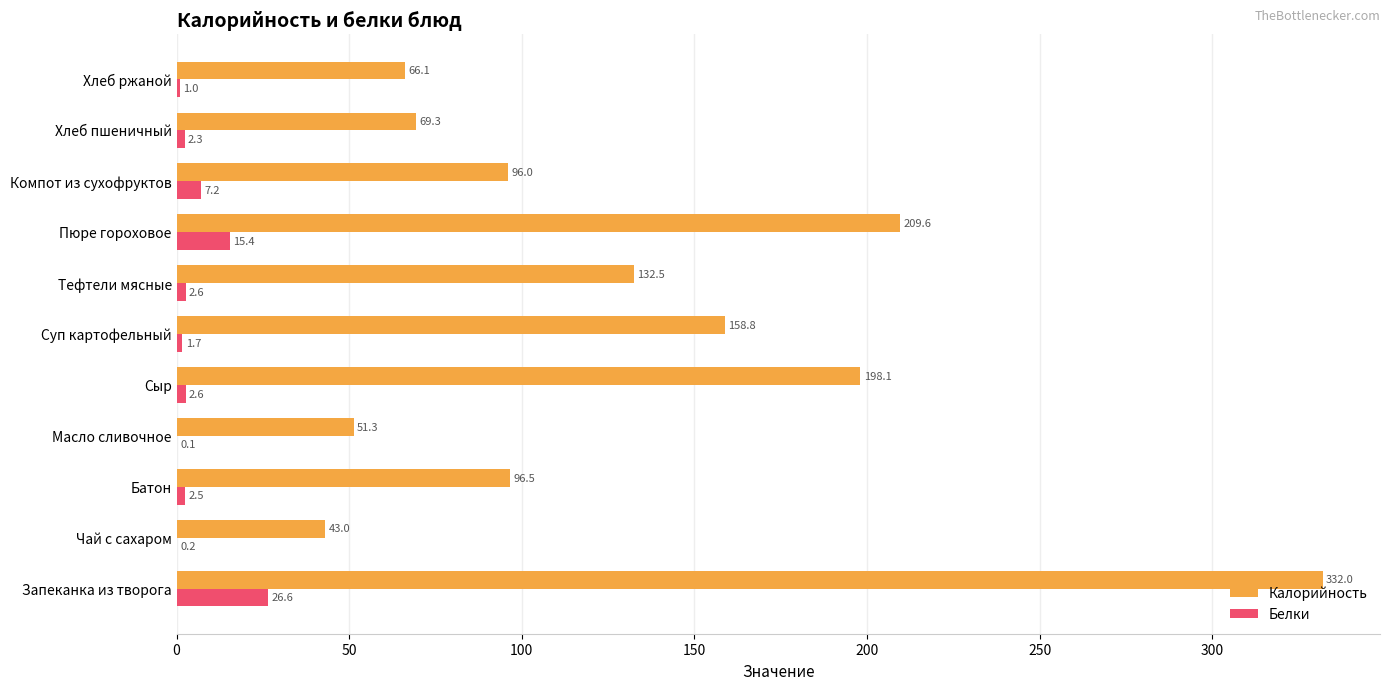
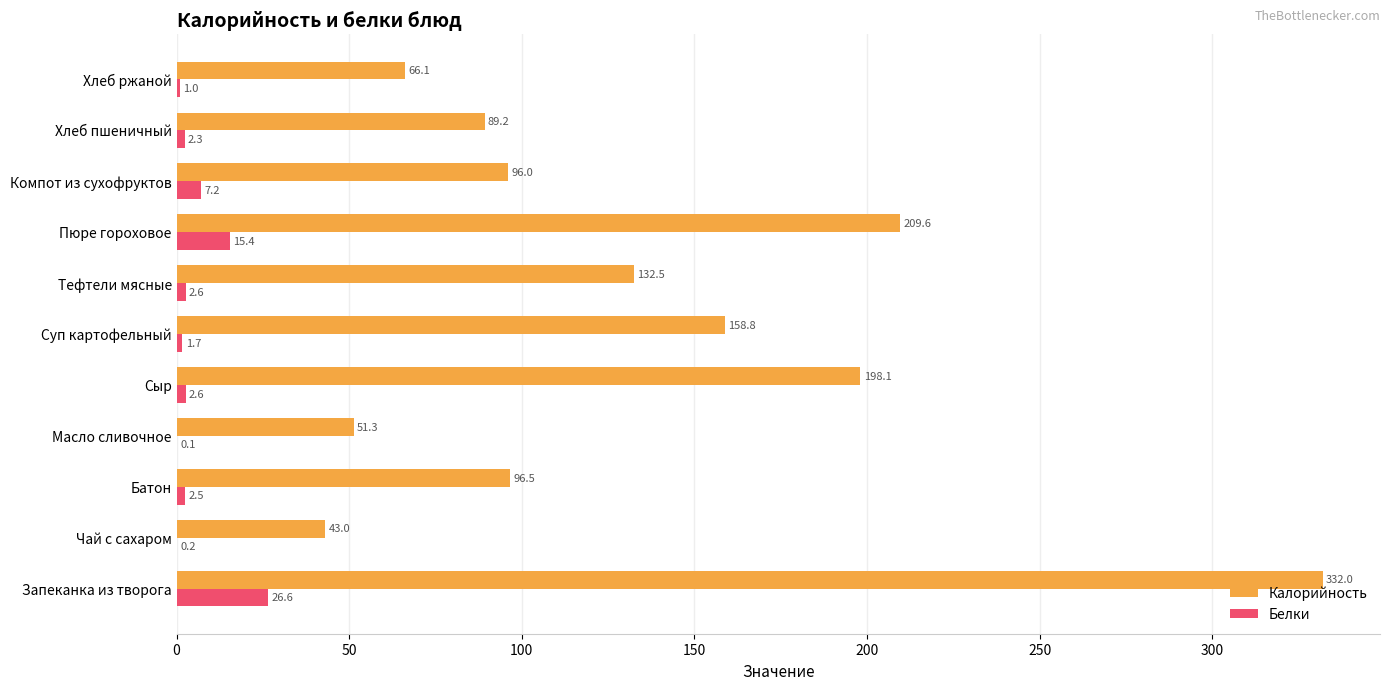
  {
    "Калорийность": {
      "Хлеб ржаной": 66.1,
-     "Хлеб пшеничный": 69.3,
+     "Хлеб пшеничный": 89.2,
      "Компот из сухофруктов": 96.0,
      "Пюре гороховое": 209.6,
      "Тефтели мясные": 132.5,
      "Суп картофельный": 158.8,
      "Сыр": 198.1,
      "Масло сливочное": 51.3,
      "Батон": 96.5,
      "Чай с сахаром": 43.0,
      "Запеканка из творога": 332.0
    },
    "Белки": {
      "Хлеб ржаной": 1.0,
      "Хлеб пшеничный": 2.3,
      "Компот из сухофруктов": 7.2,
      "Пюре гороховое": 15.4,
      "Тефтели мясные": 2.6,
      "Суп картофельный": 1.7,
      "Сыр": 2.6,
      "Масло сливочное": 0.1,
      "Батон": 2.5,
      "Чай с сахаром": 0.2,
      "Запеканка из творога": 26.6
    }
  }
